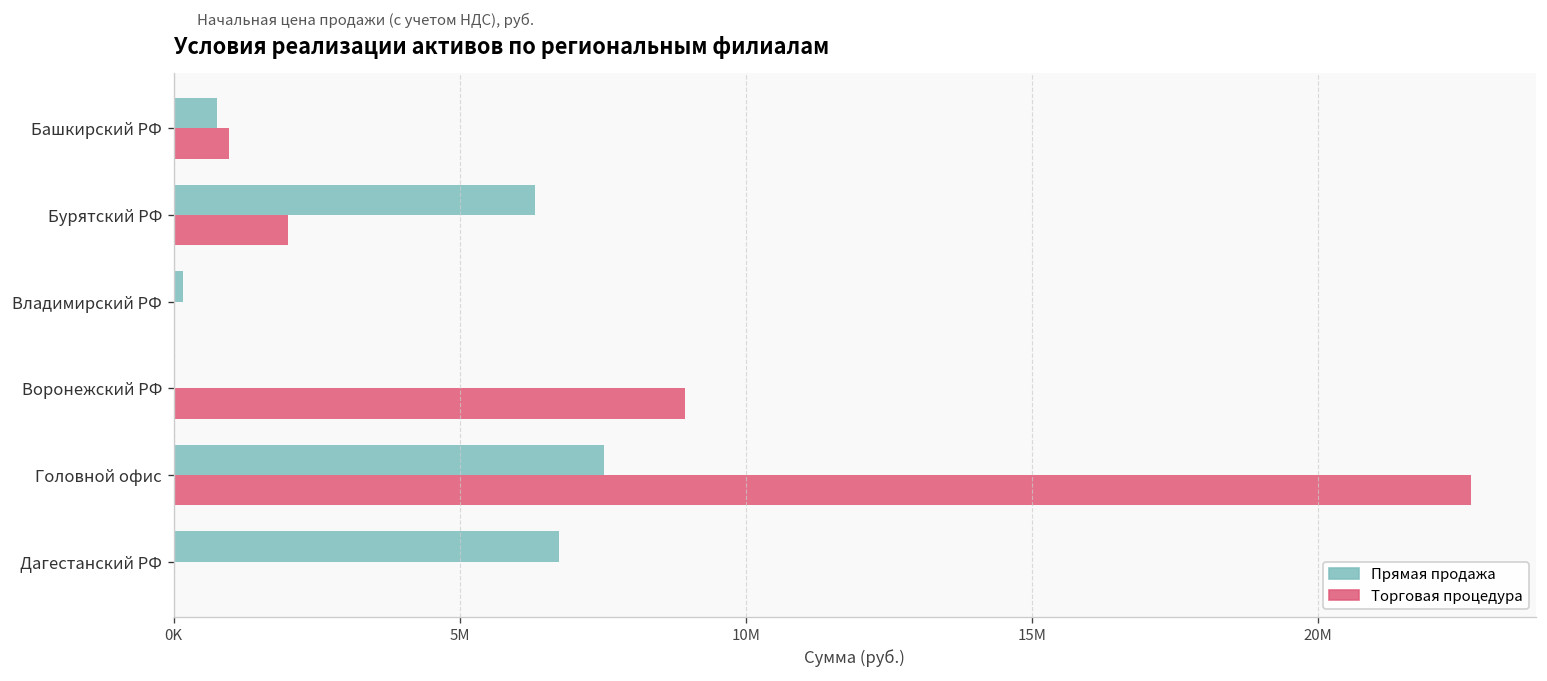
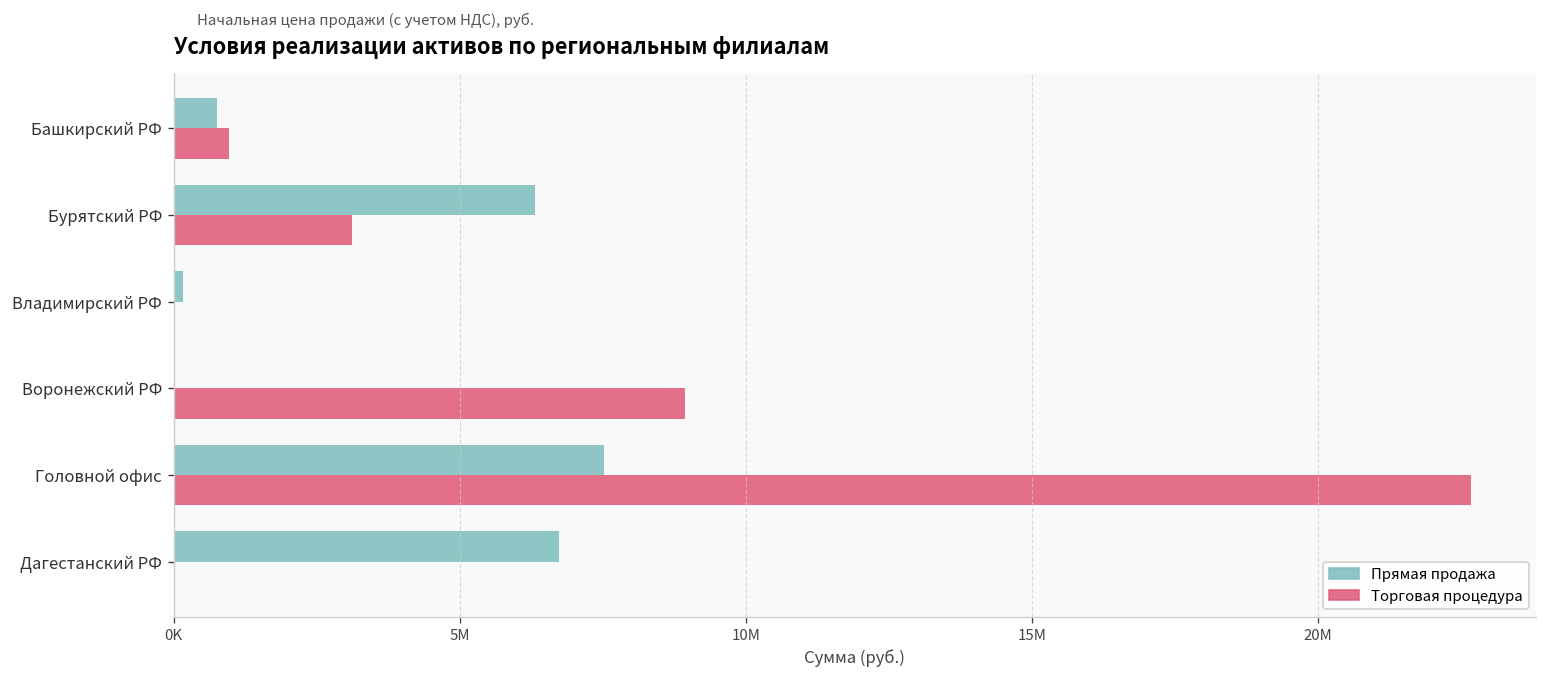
  {
    "Прямая продажа": {
      "Башкирский РФ": 800000,
      "Бурятский РФ": 6300000,
      "Владимирский РФ": 200000,
      "Воронежский РФ": 0,
      "Головной офис": 7500000,
      "Дагестанский РФ": 6700000
    },
    "Торговая процедура": {
      "Башкирский РФ": 1000000,
-     "Бурятский РФ": 2000000,
+     "Бурятский РФ": 3100000,
      "Владимирский РФ": 0,
      "Воронежский РФ": 8900000,
      "Головной офис": 22700000,
      "Дагестанский РФ": 0
    }
  }
